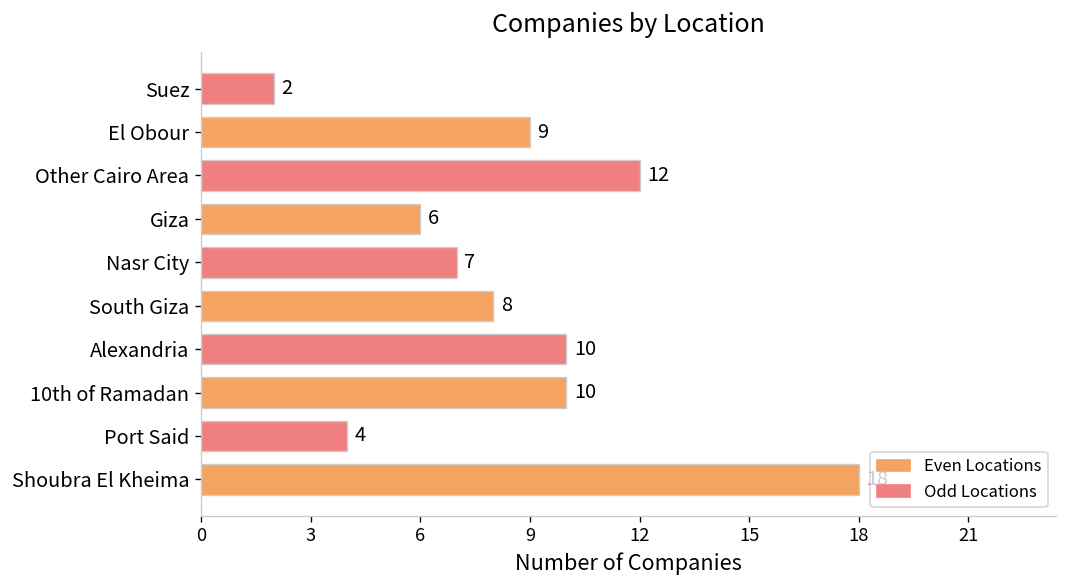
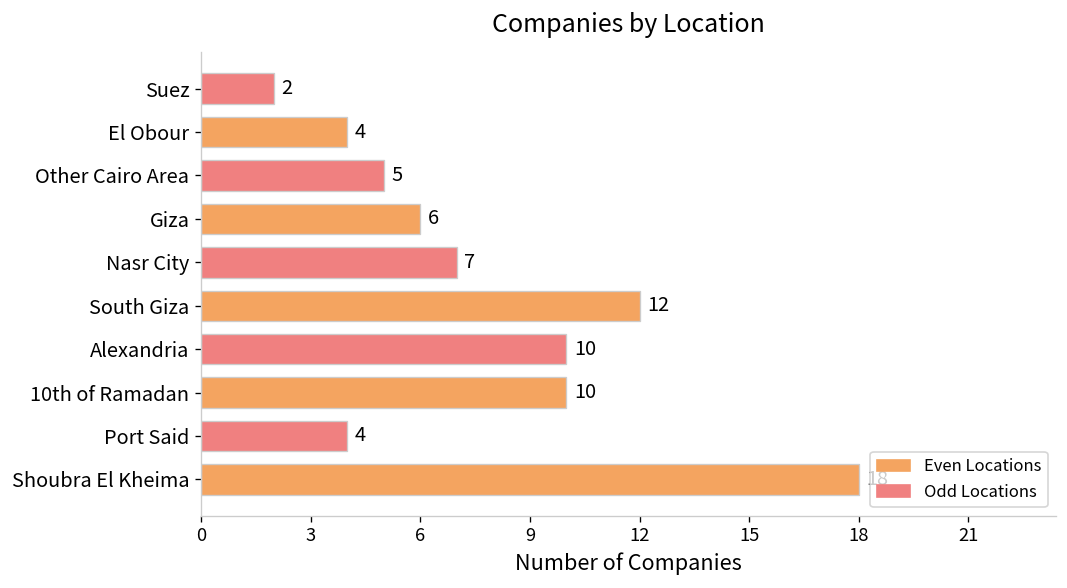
  {
    "Suez": 2,
-   "El Obour": 9,
-   "Other Cairo Area": 12,
+   "El Obour": 4,
+   "Other Cairo Area": 5,
    "Giza": 6,
    "Nasr City": 7,
-   "South Giza": 8,
+   "South Giza": 12,
    "Alexandria": 10,
    "10th of Ramadan": 10,
    "Port Said": 4
  }
